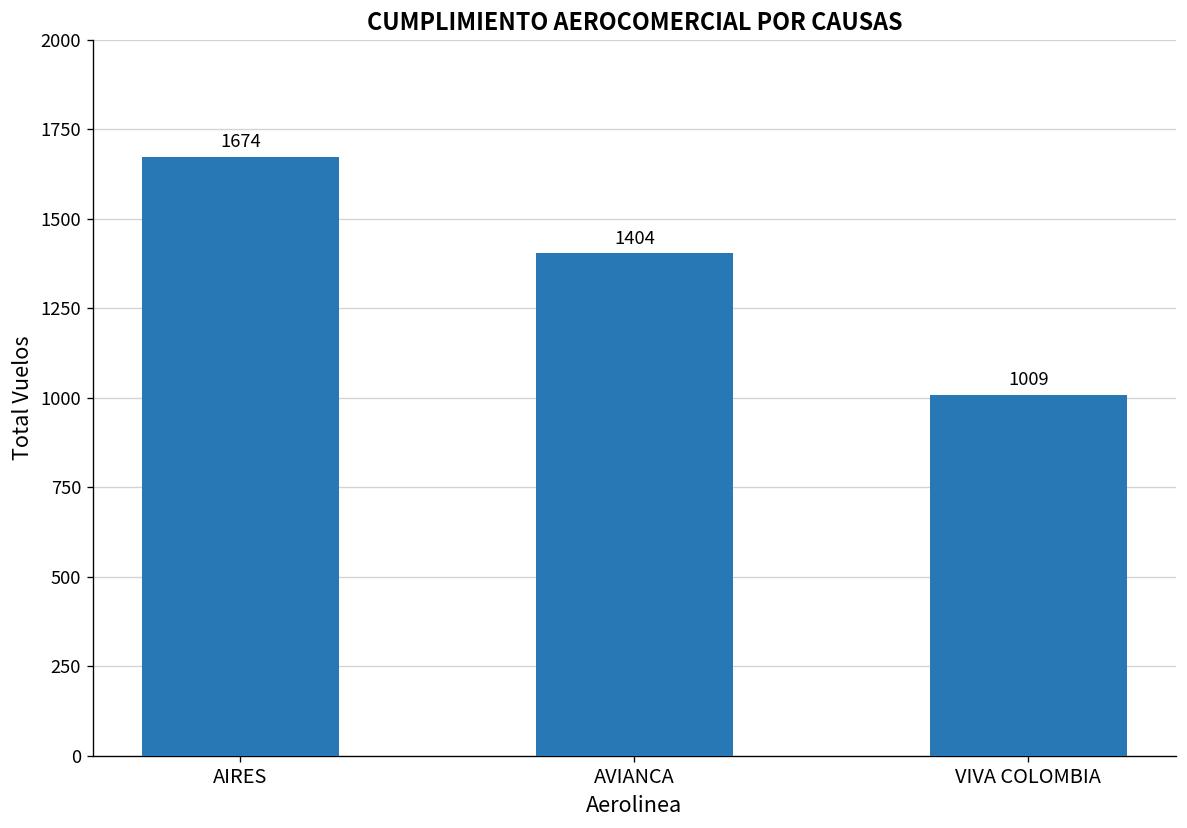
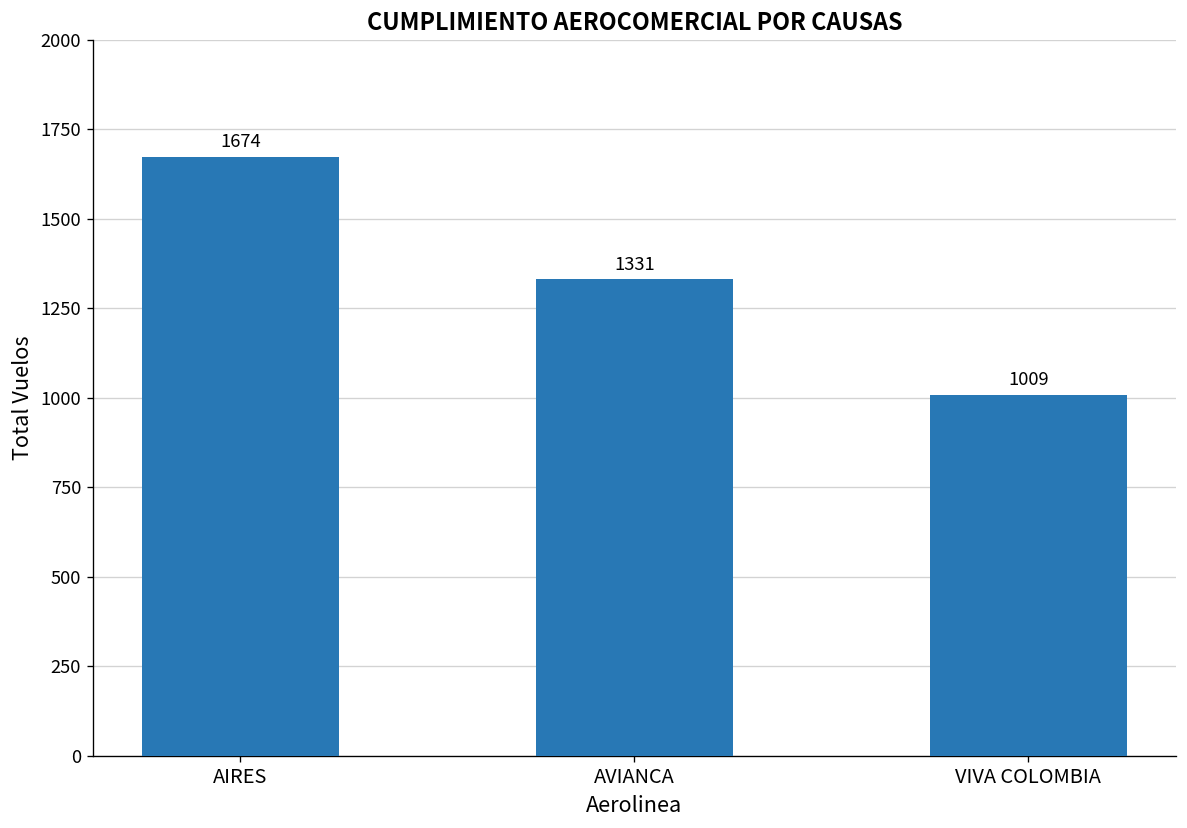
  {
    "AIRES": 1674,
-   "AVIANCA": 1404,
+   "AVIANCA": 1331,
    "VIVA COLOMBIA": 1009
  }
